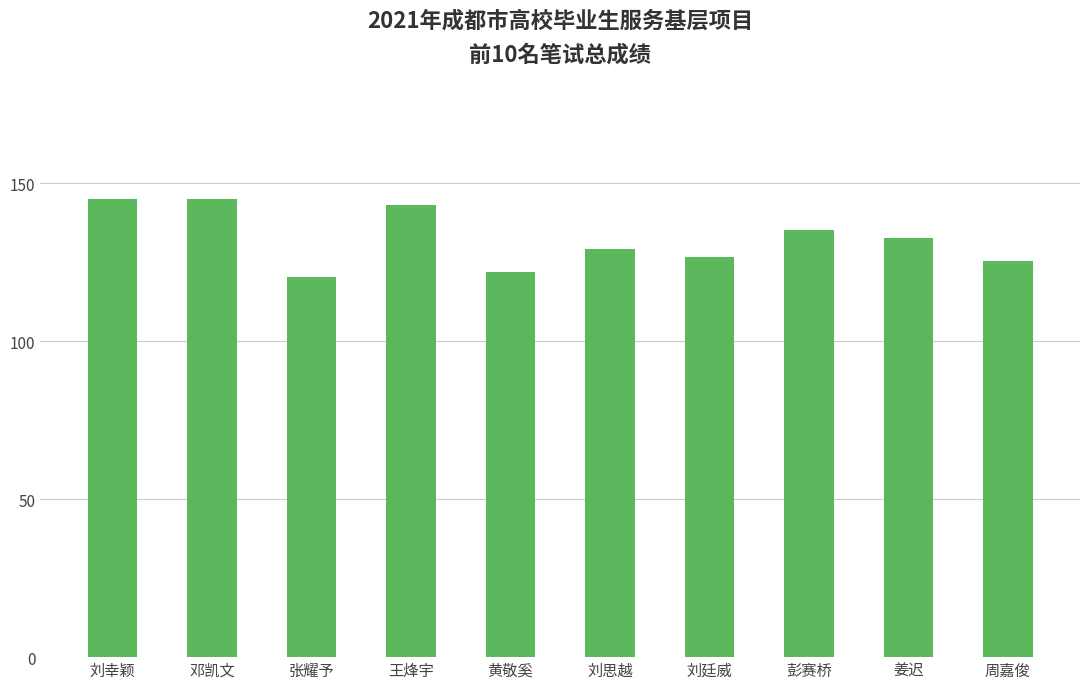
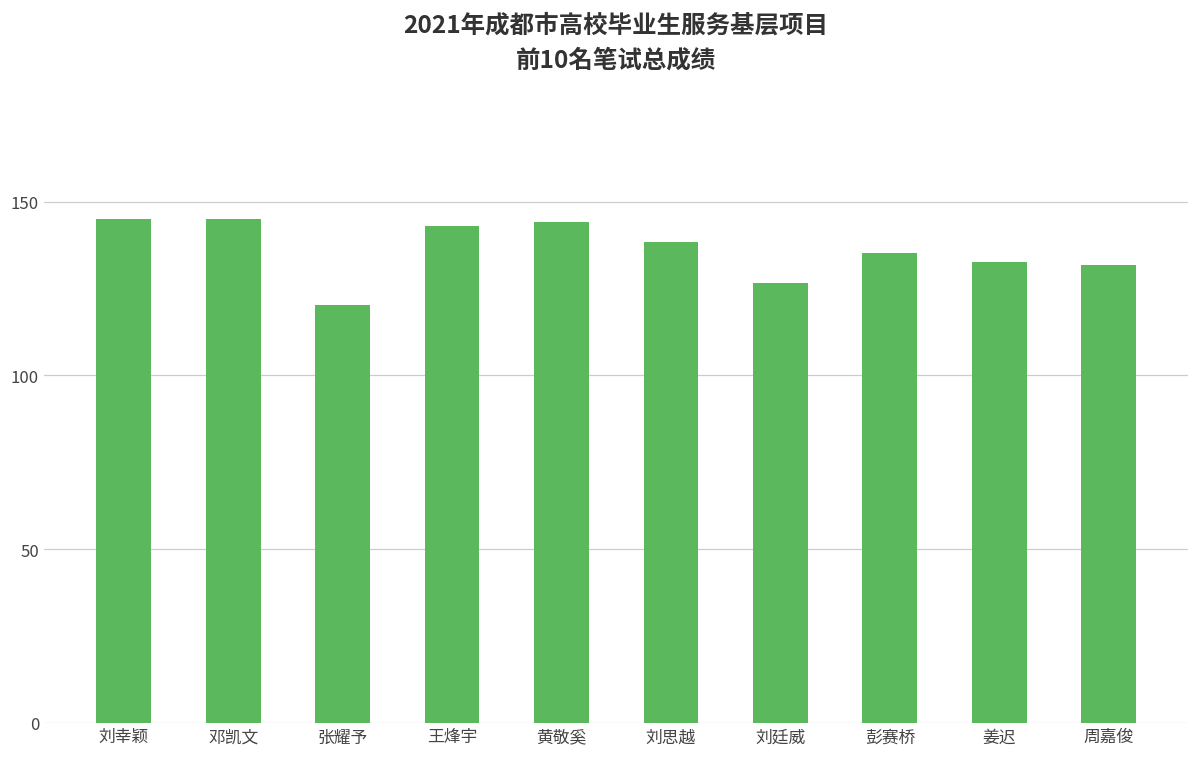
  {
    "刘幸颖": 145,
    "邓凯文": 145,
    "张耀予": 120,
    "王烽宇": 143,
-   "黄敬奚": 122,
-   "刘思越": 129,
+   "黄敬奚": 144,
+   "刘思越": 138,
    "刘廷威": 127,
    "彭赛桥": 135,
    "姜迟": 133,
-   "周嘉俊": 125
+   "周嘉俊": 132
  }
